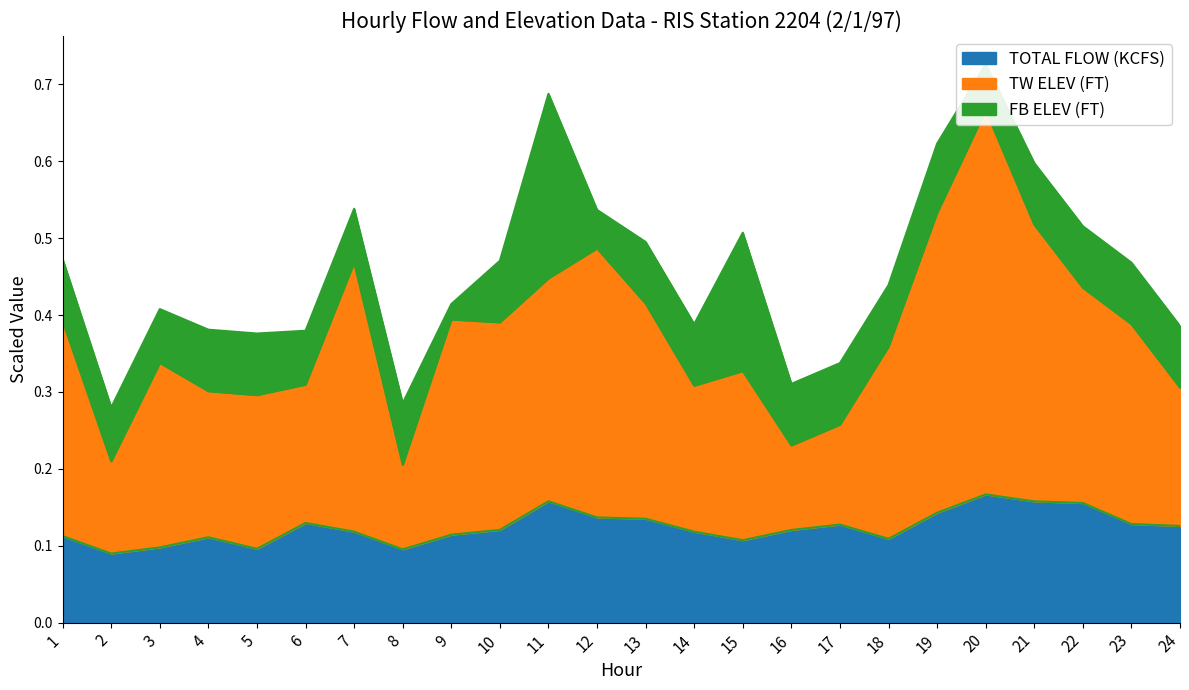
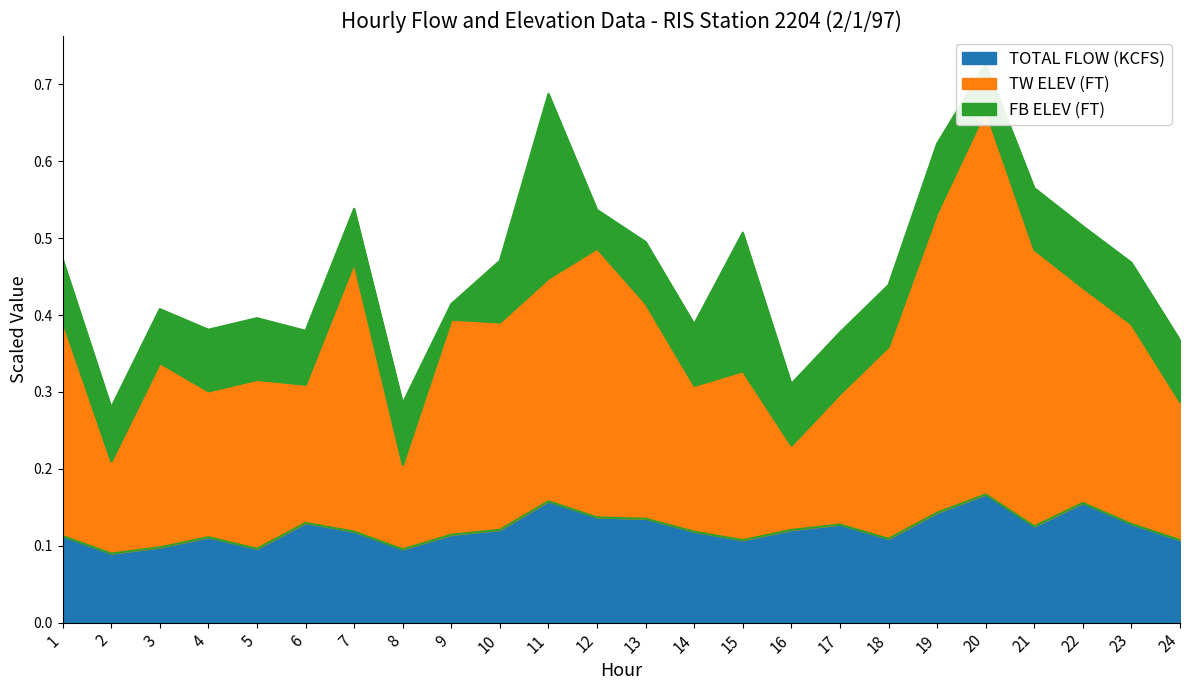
  {
    "TOTAL FLOW (KCFS)": {
      "1": 0.11,
      "2": 0.09,
      "3": 0.10,
      "4": 0.11,
      "5": 0.10,
      "6": 0.13,
      "7": 0.12,
      "8": 0.10,
      "9": 0.11,
      "10": 0.12,
      "11": 0.16,
      "12": 0.14,
      "13": 0.14,
      "14": 0.12,
      "15": 0.11,
      "16": 0.12,
      "17": 0.13,
      "18": 0.11,
      "19": 0.14,
      "20": 0.17,
-     "21": 0.16,
+     "21": 0.13,
      "22": 0.16,
      "23": 0.13,
-     "24": 0.13
+     "24": 0.11
    },
    "TW ELEV (FT)": {
      "1": 0.39,
      "2": 0.21,
      "3": 0.34,
      "4": 0.30,
-     "5": 0.20,
+     "5": 0.22,
      "6": 0.31,
      "7": 0.47,
      "8": 0.21,
      "9": 0.39,
      "10": 0.39,
      "11": 0.45,
      "12": 0.49,
      "13": 0.42,
      "14": 0.31,
      "15": 0.33,
      "16": 0.23,
-     "17": 0.13,
+     "17": 0.17,
      "18": 0.36,
      "19": 0.53,
      "22": 0.44,
      "23": 0.39
    },
    "FB ELEV (FT)": {
      "1": 0.08,
      "2": 0.07,
      "3": 0.07,
      "4": 0.08,
      "5": 0.08,
      "6": 0.07,
      "7": 0.07,
      "8": 0.08,
      "9": 0.02,
      "10": 0.08,
      "11": 0.24,
      "12": 0.05,
      "13": 0.08,
      "14": 0.08,
      "15": 0.18,
      "16": 0.08,
      "17": 0.08,
      "18": 0.08,
      "19": 0.09,
      "21": 0.08,
      "22": 0.08,
      "23": 0.08,
      "24": 0.08
    }
  }
